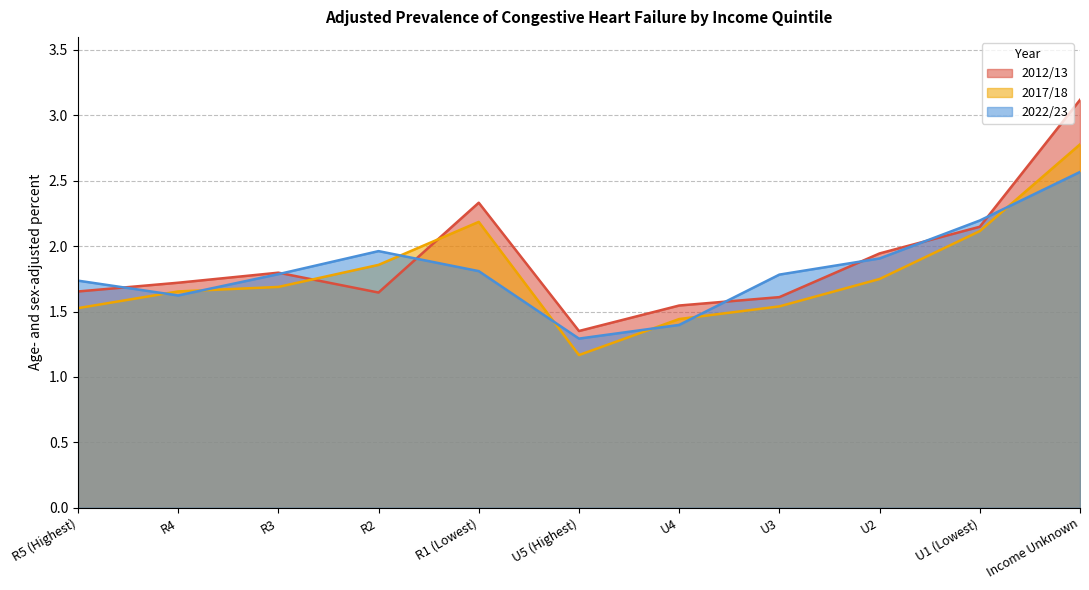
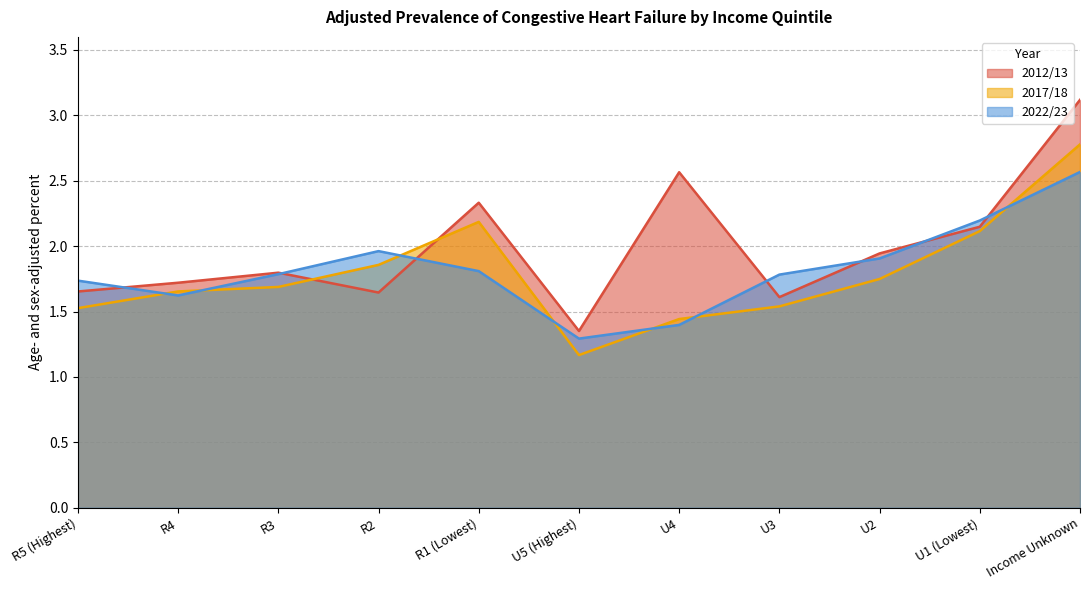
  {
    "2012/13": {
      "R5 (Highest)": 1.65,
      "R4": 1.72,
      "R2": 1.65,
      "R1 (Lowest)": 2.33,
      "U5 (Highest)": 1.35,
-     "U4": 1.55,
+     "U4": 2.57,
      "U3": 1.61,
      "U2": 1.94,
      "U1 (Lowest)": 2.15,
      "Income Unknown": 3.12
    },
    "2017/18": {
      "R5 (Highest)": 1.53,
      "R4": 1.65,
      "R3": 1.69,
      "R2": 1.86,
      "R1 (Lowest)": 2.19,
      "U5 (Highest)": 1.17,
      "U4": 1.44,
      "U3": 1.54,
      "U2": 1.75,
      "U1 (Lowest)": 2.11,
      "Income Unknown": 2.78
    },
    "2022/23": {
      "R5 (Highest)": 1.74,
      "R4": 1.62,
      "R2": 1.96,
      "R1 (Lowest)": 1.81,
      "U5 (Highest)": 1.29,
      "U4": 1.40,
      "U3": 1.78,
      "U2": 1.91,
      "U1 (Lowest)": 2.20,
      "Income Unknown": 2.57
    }
  }
